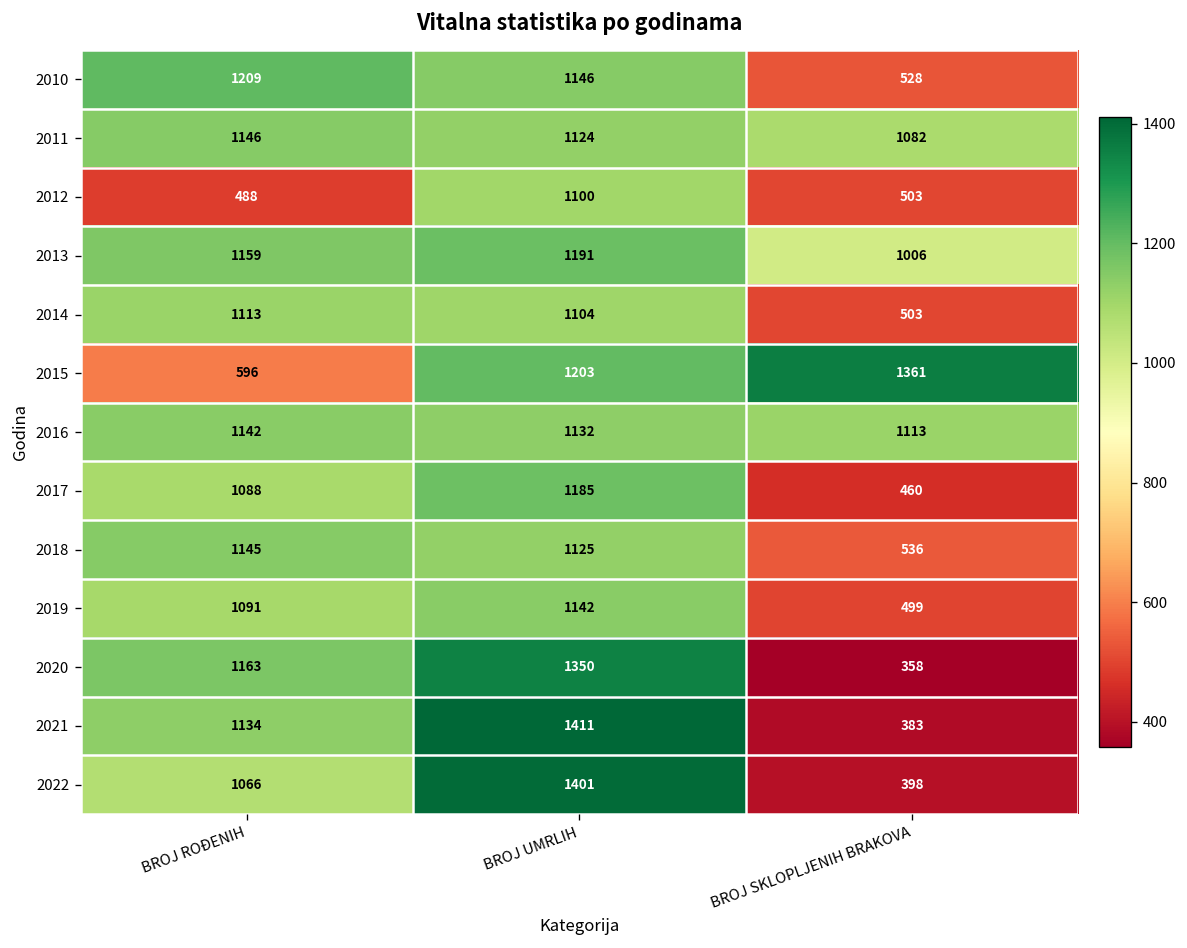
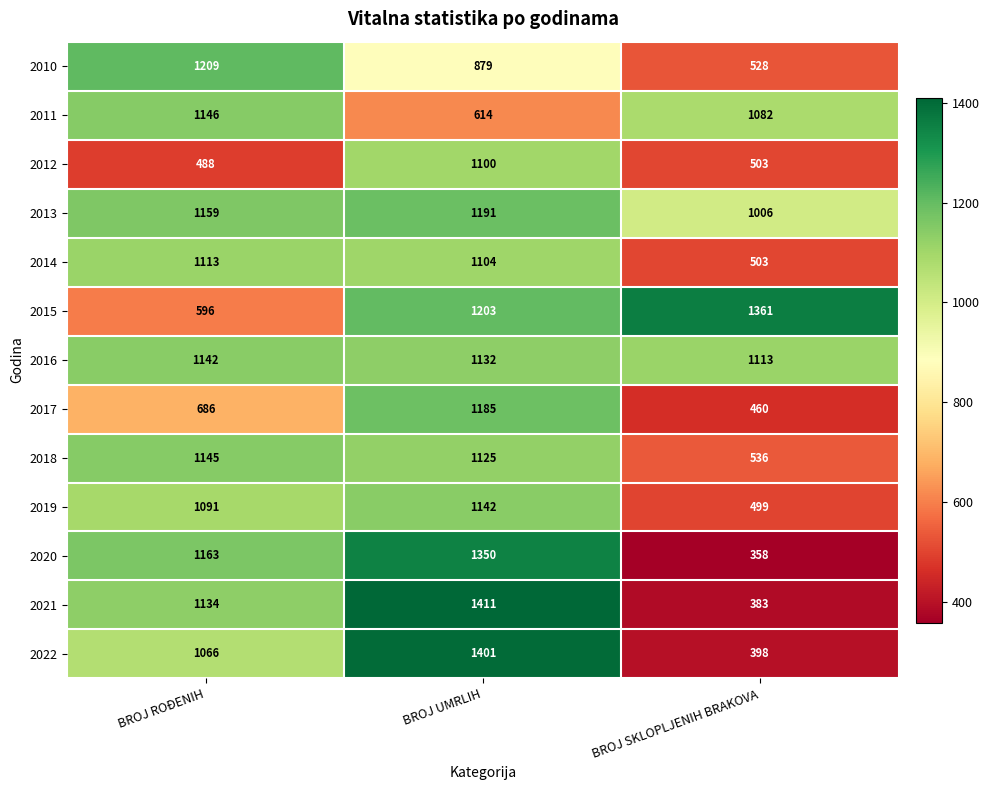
  {
    "2010": {
      "BROJ ROĐENIH": 1209,
-     "BROJ UMRLIH": 1146,
+     "BROJ UMRLIH": 879,
      "BROJ SKLOPLJENIH BRAKOVA": 528
    },
    "2011": {
      "BROJ ROĐENIH": 1146,
-     "BROJ UMRLIH": 1124,
+     "BROJ UMRLIH": 614,
      "BROJ SKLOPLJENIH BRAKOVA": 1082
    },
    "2012": {
      "BROJ ROĐENIH": 488,
      "BROJ UMRLIH": 1100,
      "BROJ SKLOPLJENIH BRAKOVA": 503
    },
    "2013": {
      "BROJ ROĐENIH": 1159,
      "BROJ UMRLIH": 1191,
      "BROJ SKLOPLJENIH BRAKOVA": 1006
    },
    "2014": {
      "BROJ ROĐENIH": 1113,
      "BROJ UMRLIH": 1104,
      "BROJ SKLOPLJENIH BRAKOVA": 503
    },
    "2015": {
      "BROJ ROĐENIH": 596,
      "BROJ UMRLIH": 1203,
      "BROJ SKLOPLJENIH BRAKOVA": 1361
    },
    "2016": {
      "BROJ ROĐENIH": 1142,
      "BROJ UMRLIH": 1132,
      "BROJ SKLOPLJENIH BRAKOVA": 1113
    },
    "2017": {
-     "BROJ ROĐENIH": 1088,
+     "BROJ ROĐENIH": 686,
      "BROJ UMRLIH": 1185,
      "BROJ SKLOPLJENIH BRAKOVA": 460
    },
    "2018": {
      "BROJ ROĐENIH": 1145,
      "BROJ UMRLIH": 1125,
      "BROJ SKLOPLJENIH BRAKOVA": 536
    },
    "2019": {
      "BROJ ROĐENIH": 1091,
      "BROJ UMRLIH": 1142,
      "BROJ SKLOPLJENIH BRAKOVA": 499
    },
    "2020": {
      "BROJ ROĐENIH": 1163,
      "BROJ UMRLIH": 1350,
      "BROJ SKLOPLJENIH BRAKOVA": 358
    },
    "2021": {
      "BROJ ROĐENIH": 1134,
      "BROJ UMRLIH": 1411,
      "BROJ SKLOPLJENIH BRAKOVA": 383
    },
    "2022": {
      "BROJ ROĐENIH": 1066,
      "BROJ UMRLIH": 1401,
      "BROJ SKLOPLJENIH BRAKOVA": 398
    }
  }
